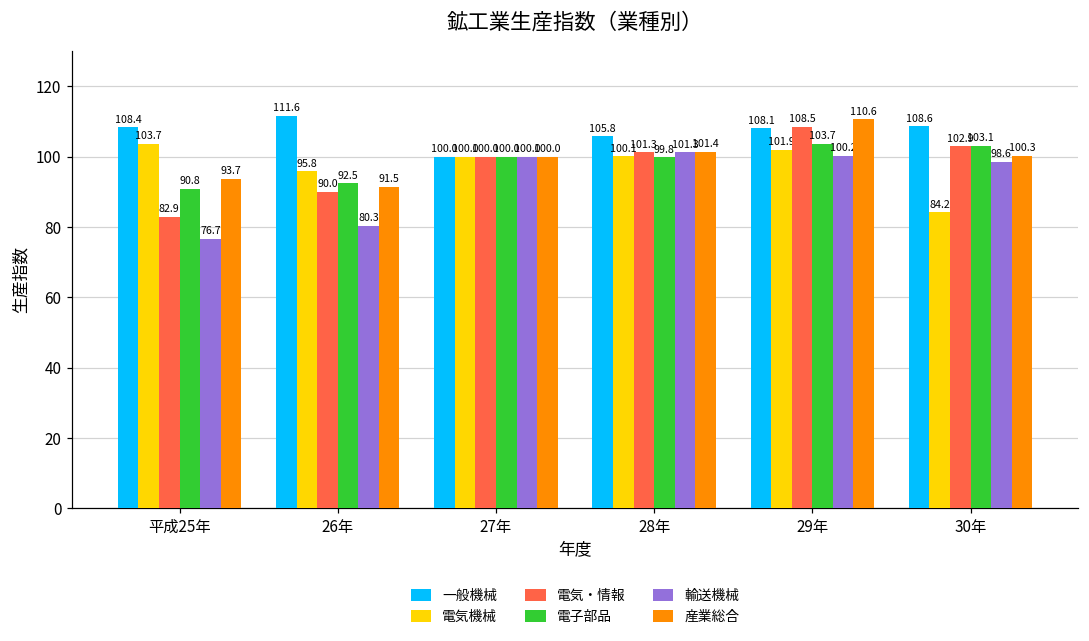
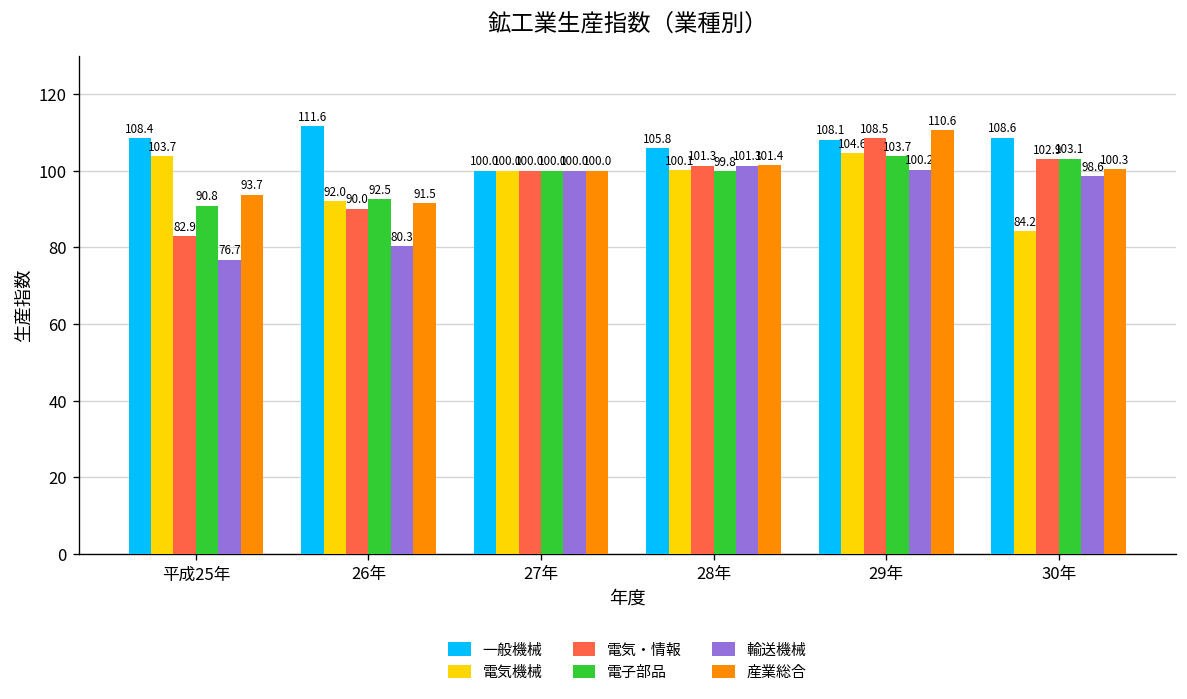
  {
    "一般機械": {
      "平成25年": 108.4,
      "26年": 111.6,
      "28年": 105.8,
      "29年": 108.1,
      "30年": 108.6
    },
    "電気機械": {
      "平成25年": 103.7,
-     "26年": 95.8,
-     "29年": 101.9,
+     "26年": 92.0,
+     "29年": 104.6,
      "30年": 84.2
    },
    "電気・情報": {
      "平成25年": 82.9,
      "26年": 90.0,
      "29年": 108.5
    },
    "電子部品": {
      "平成25年": 90.8,
      "26年": 92.5,
      "28年": 99.8,
      "29年": 103.7
    },
    "輸送機械": {
      "平成25年": 76.7,
      "26年": 80.3,
      "29年": 100.2,
      "30年": 98.6
    },
    "産業総合": {
      "平成25年": 93.7,
      "26年": 91.5,
      "29年": 110.6,
      "30年": 100.3
    }
  }
